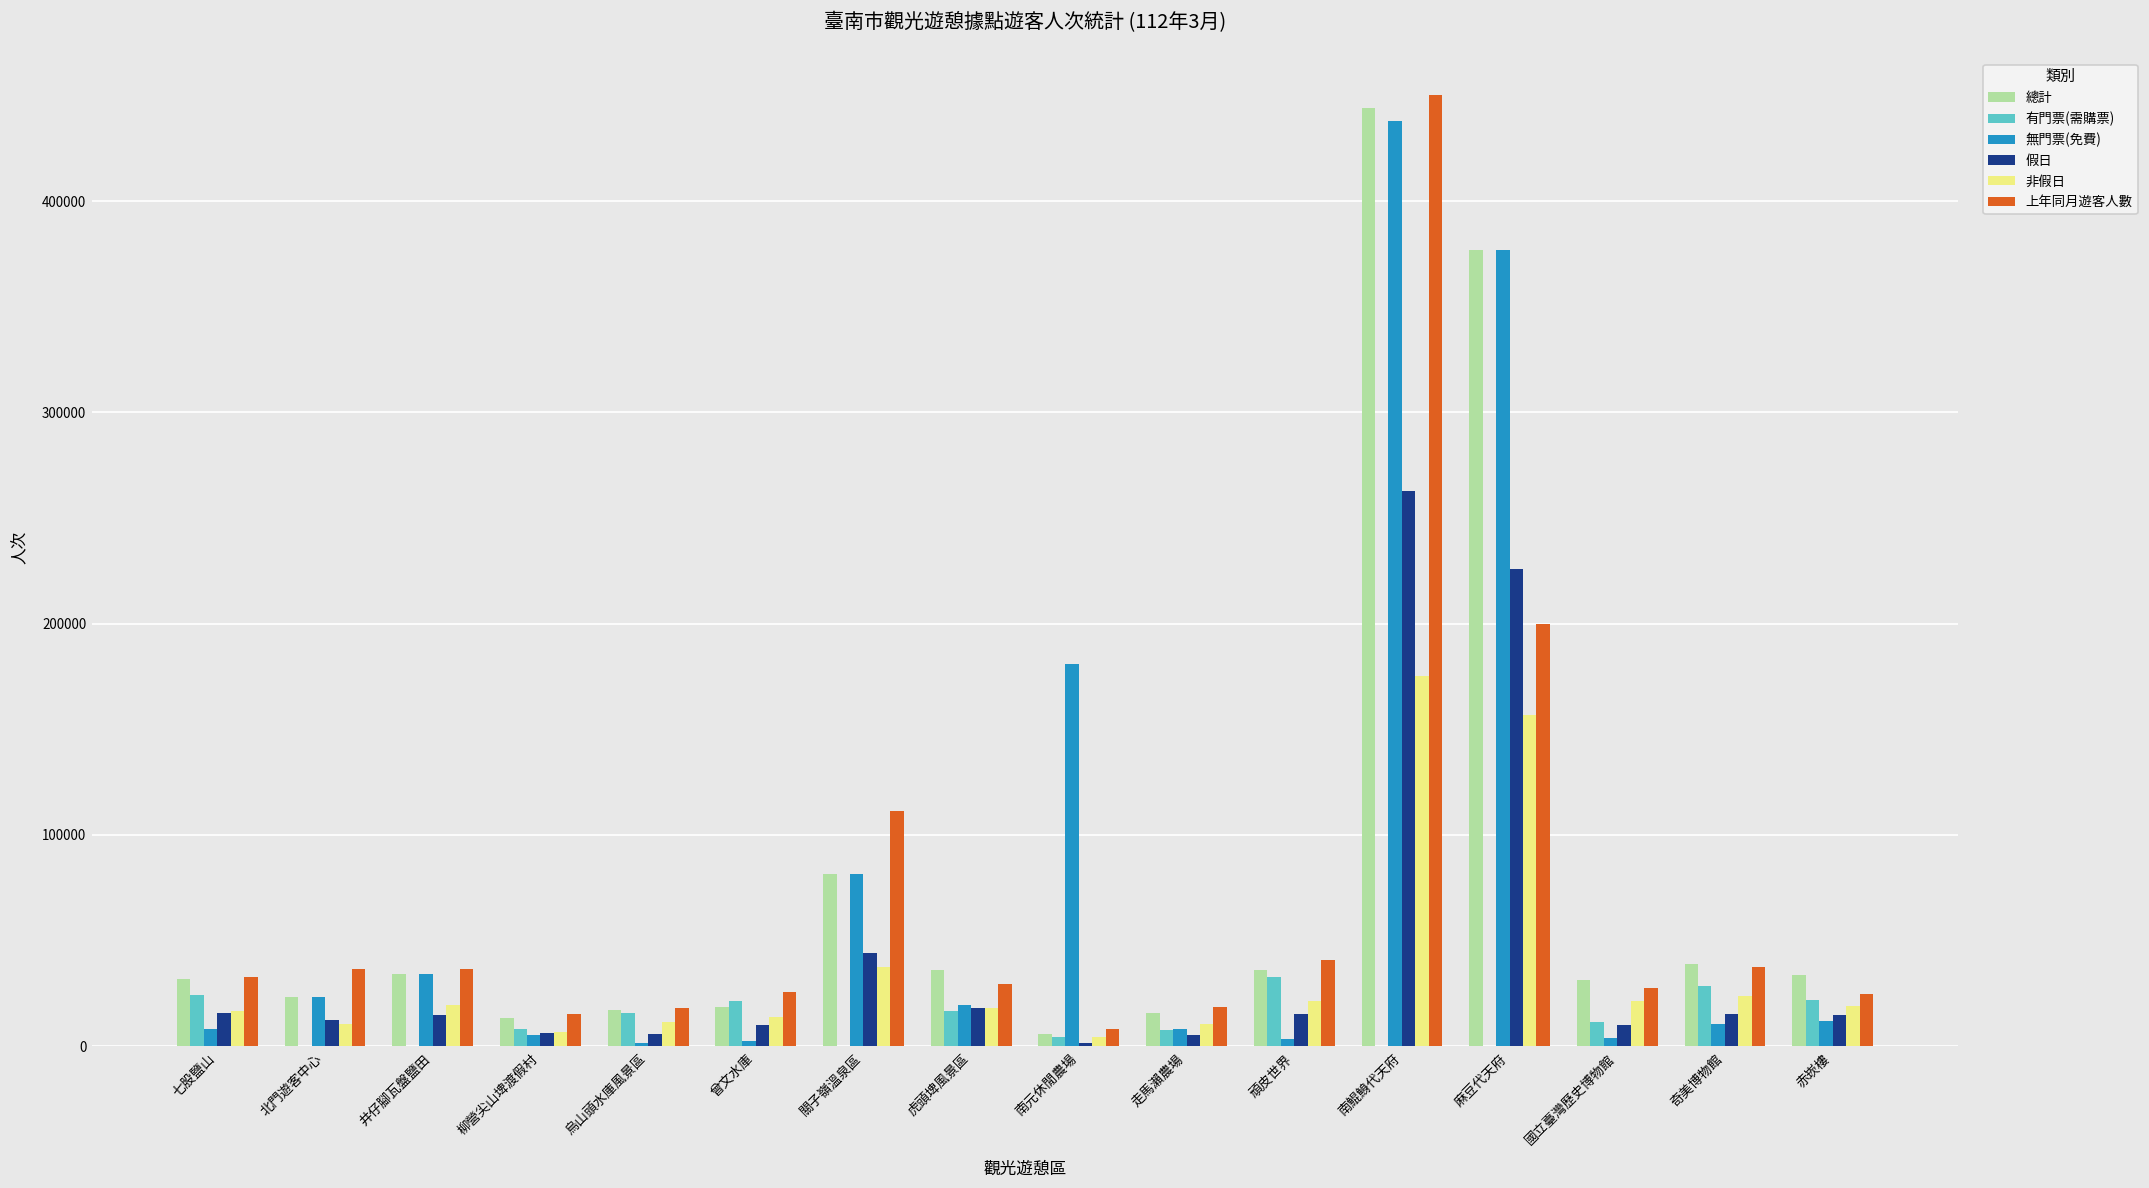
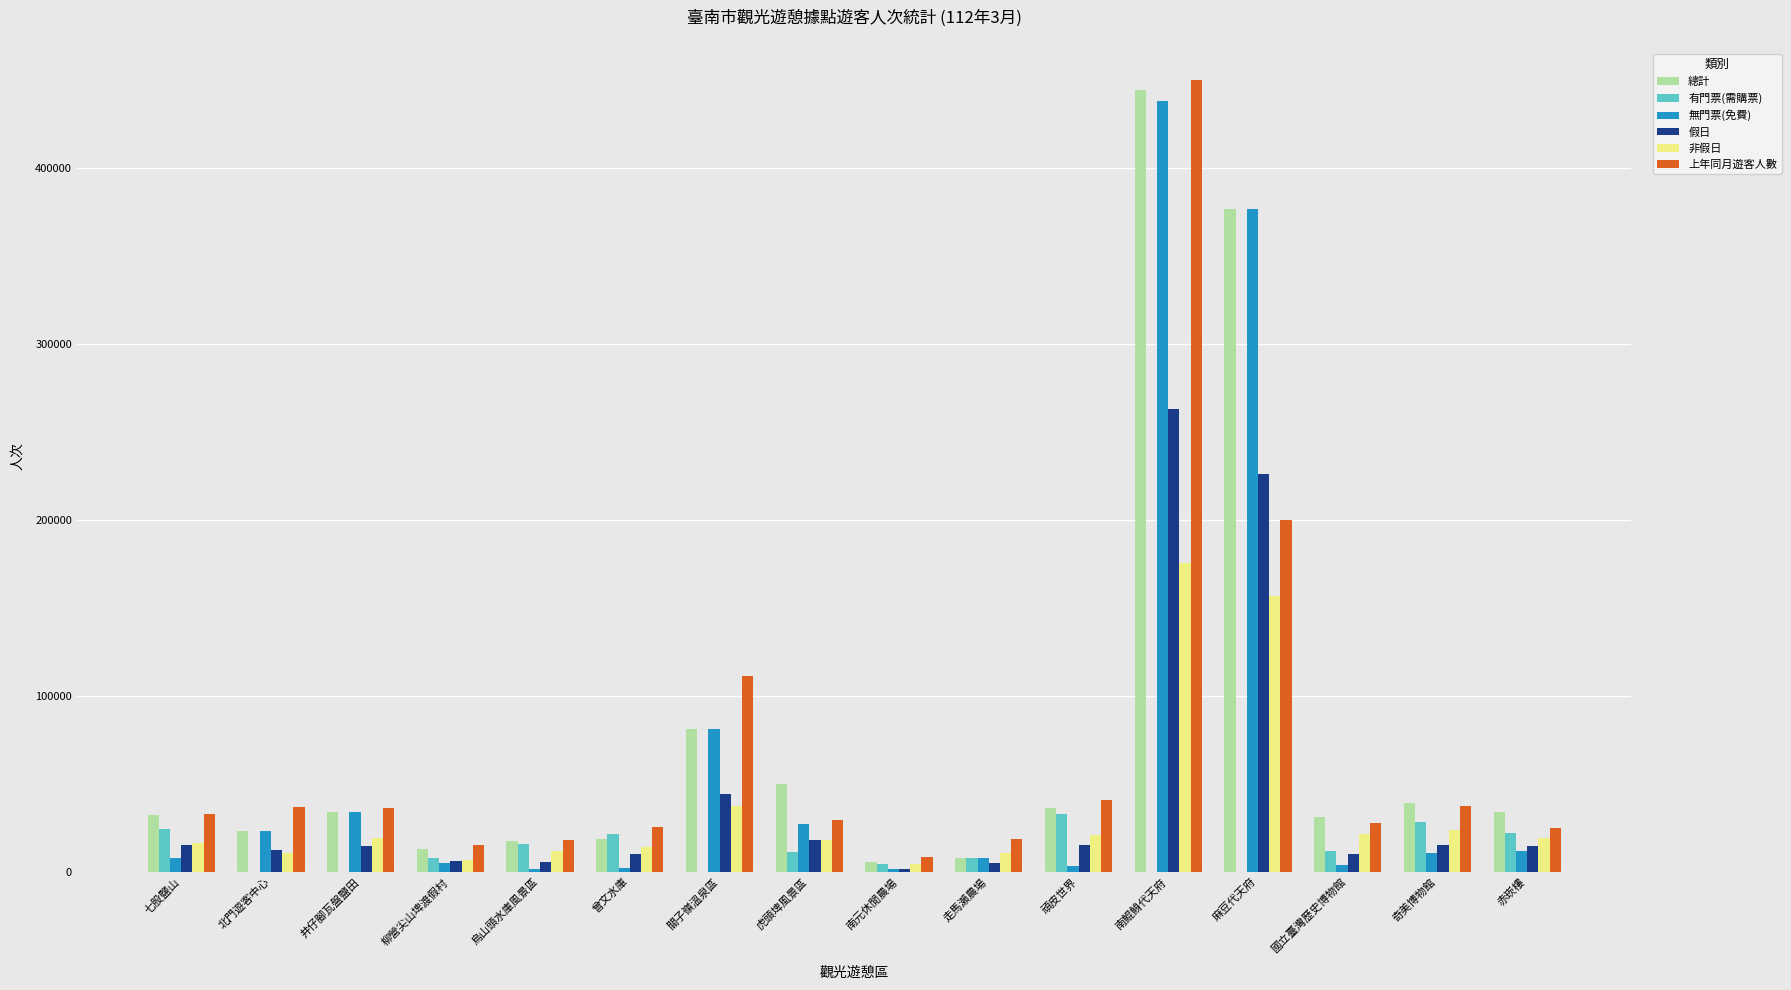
  {
    "總計": {
      "七股鹽山": 32000,
      "北門遊客中心": 23000,
      "井仔腳瓦盤鹽田": 34000,
      "柳營尖山埤渡假村": 13000,
      "烏山頭水庫風景區": 17000,
      "曾文水庫": 19000,
      "關子嶺溫泉區": 81000,
-     "虎頭埤風景區": 36000,
+     "虎頭埤風景區": 50000,
      "南元休閒農場": 6000,
-     "走馬瀨農場": 16000,
+     "走馬瀨農場": 8000,
      "頑皮世界": 36000,
      "南鯤鯓代天府": 444000,
      "麻豆代天府": 377000,
      "國立臺灣歷史博物館": 31000,
      "奇美博物館": 39000,
      "赤崁樓": 34000
    },
    "有門票(需購票)": {
      "七股鹽山": 24000,
      "北門遊客中心": 0,
      "井仔腳瓦盤鹽田": 0,
      "柳營尖山埤渡假村": 8000,
      "烏山頭水庫風景區": 16000,
      "曾文水庫": 22000,
      "關子嶺溫泉區": 0,
-     "虎頭埤風景區": 17000,
+     "虎頭埤風景區": 11000,
      "南元休閒農場": 4000,
      "走馬瀨農場": 8000,
      "頑皮世界": 33000,
      "南鯤鯓代天府": 0,
      "麻豆代天府": 0,
      "國立臺灣歷史博物館": 12000,
      "奇美博物館": 28000,
      "赤崁樓": 22000
    },
    "無門票(免費)": {
      "七股鹽山": 8000,
      "北門遊客中心": 23000,
      "井仔腳瓦盤鹽田": 34000,
      "柳營尖山埤渡假村": 5000,
      "曾文水庫": 2000,
      "關子嶺溫泉區": 81000,
-     "虎頭埤風景區": 19000,
-     "南元休閒農場": 181000,
+     "虎頭埤風景區": 27000,
+     "南元休閒農場": 1000,
      "走馬瀨農場": 8000,
      "頑皮世界": 3000,
      "南鯤鯓代天府": 438000,
      "麻豆代天府": 377000,
      "國立臺灣歷史博物館": 4000,
      "奇美博物館": 11000,
      "赤崁樓": 12000
    },
    "假日": {
      "七股鹽山": 15000,
      "北門遊客中心": 13000,
      "井仔腳瓦盤鹽田": 15000,
      "柳營尖山埤渡假村": 6000,
      "烏山頭水庫風景區": 6000,
      "曾文水庫": 10000,
      "關子嶺溫泉區": 44000,
      "虎頭埤風景區": 18000,
      "南元休閒農場": 1000,
      "走馬瀨農場": 5000,
      "頑皮世界": 15000,
      "南鯤鯓代天府": 263000,
      "麻豆代天府": 226000,
      "國立臺灣歷史博物館": 10000,
      "奇美博物館": 15000,
      "赤崁樓": 15000
    },
    "非假日": {
      "七股鹽山": 17000,
      "北門遊客中心": 11000,
      "井仔腳瓦盤鹽田": 19000,
      "柳營尖山埤渡假村": 7000,
      "烏山頭水庫風景區": 12000,
      "曾文水庫": 14000,
      "關子嶺溫泉區": 37000,
      "虎頭埤風景區": 18000,
      "南元休閒農場": 4000,
      "走馬瀨農場": 11000,
      "頑皮世界": 21000,
      "南鯤鯓代天府": 175000,
      "麻豆代天府": 157000,
      "國立臺灣歷史博物館": 21000,
      "奇美博物館": 24000,
      "赤崁樓": 19000
    },
    "上年同月遊客人數": {
      "七股鹽山": 33000,
      "北門遊客中心": 37000,
      "井仔腳瓦盤鹽田": 36000,
      "柳營尖山埤渡假村": 15000,
      "烏山頭水庫風景區": 18000,
      "曾文水庫": 26000,
      "關子嶺溫泉區": 111000,
      "虎頭埤風景區": 30000,
      "南元休閒農場": 8000,
      "走馬瀨農場": 19000,
      "頑皮世界": 41000,
      "南鯤鯓代天府": 450000,
      "麻豆代天府": 200000,
      "國立臺灣歷史博物館": 28000,
      "奇美博物館": 37000,
      "赤崁樓": 25000
    }
  }
